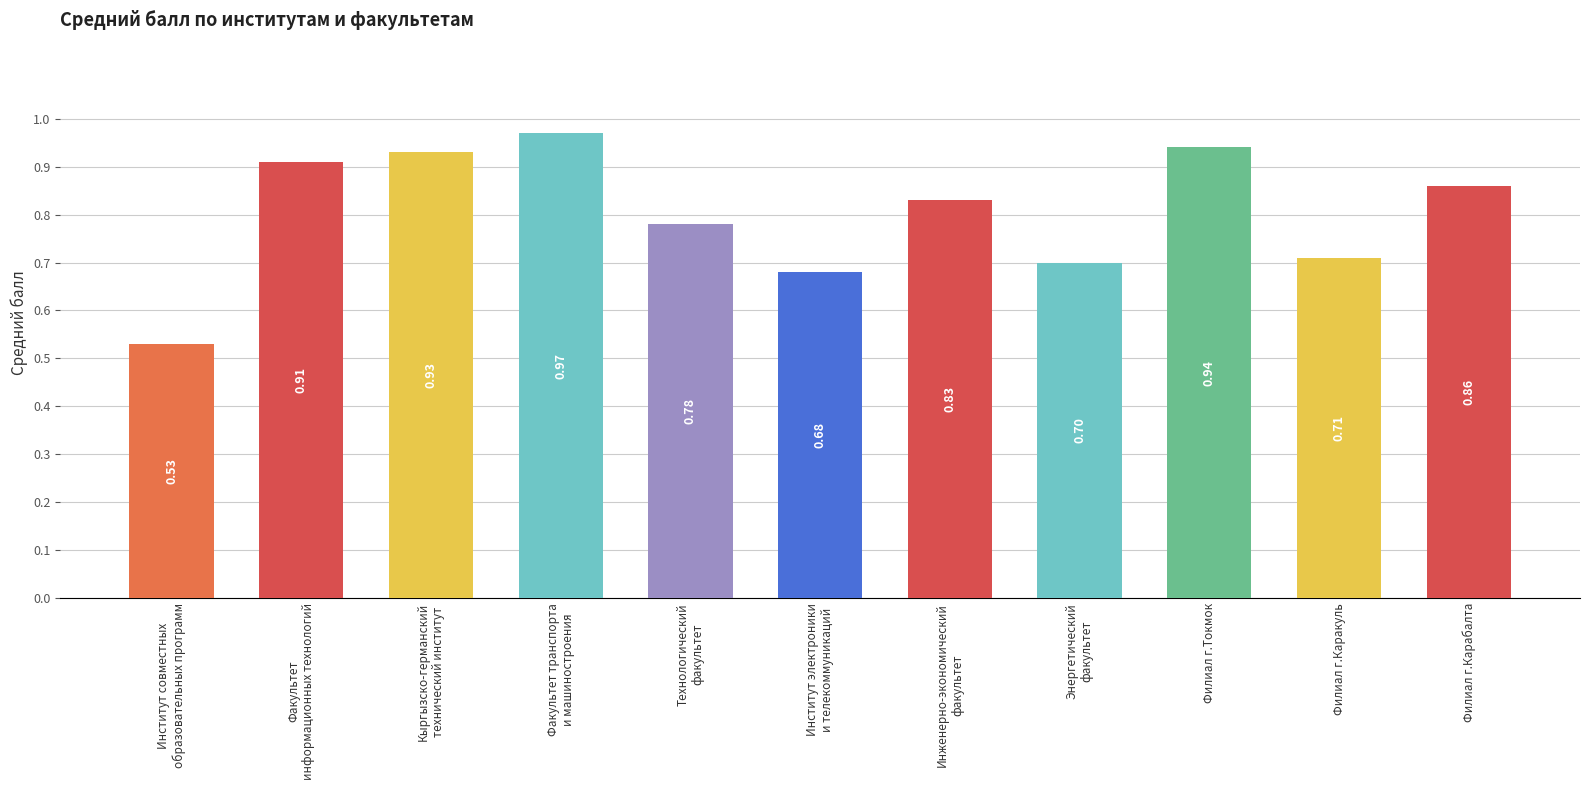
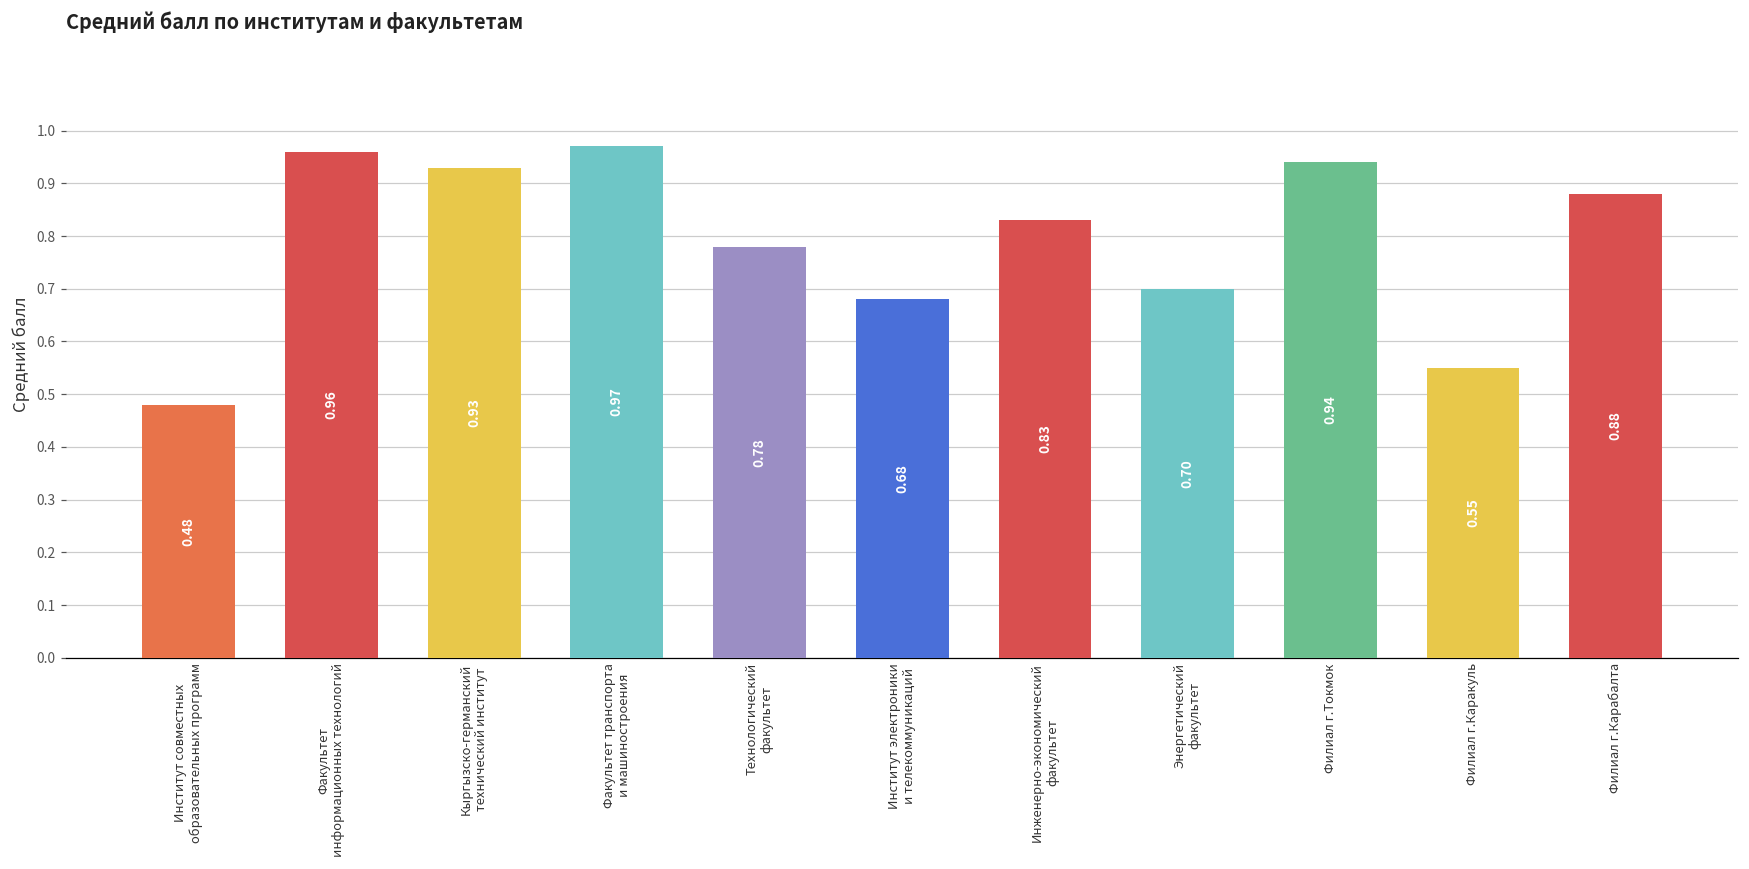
  {
-   "Институт совместных образовательных программ": 0.53,
-   "Факультет информационных технологий": 0.91,
+   "Институт совместных образовательных программ": 0.48,
+   "Факультет информационных технологий": 0.96,
    "Кыргызско-германский технический институт": 0.93,
    "Факультет транспорта и машиностроения": 0.97,
    "Технологический факультет": 0.78,
    "Институт электроники и телекоммуникаций": 0.68,
    "Инженерно-экономический факультет": 0.83,
    "Энергетический факультет": 0.70,
    "Филиал г.Токмок": 0.94,
-   "Филиал г.Каракуль": 0.71,
-   "Филиал г.Карабалта": 0.86
+   "Филиал г.Каракуль": 0.55,
+   "Филиал г.Карабалта": 0.88
  }
